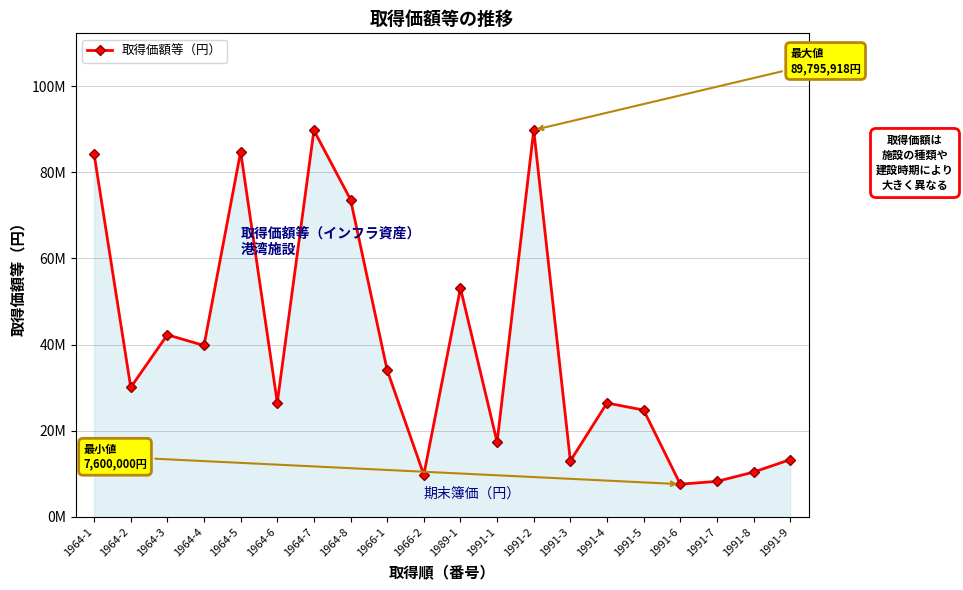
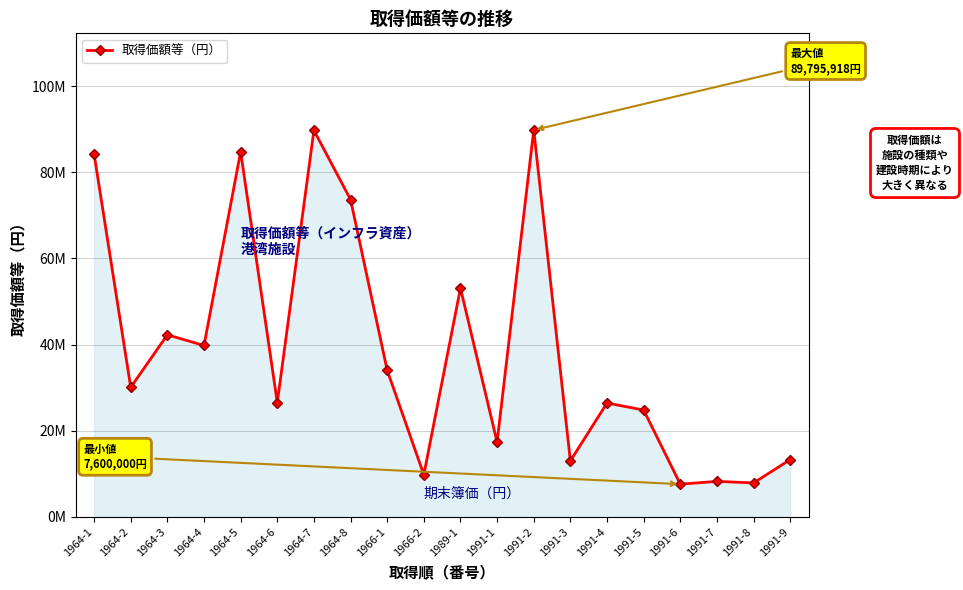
  {
    "1964-1": 84000000,
    "1964-2": 30000000,
    "1964-3": 42000000,
    "1964-4": 40000000,
    "1964-5": 85000000,
    "1964-6": 27000000,
    "1964-7": 90000000,
    "1964-8": 74000000,
    "1966-1": 34000000,
    "1989-1": 53000000,
    "1991-1": 17000000,
    "1991-4": 26000000,
    "1991-5": 25000000,
    "1991-6": 8000000,
    "1991-7": 8000000,
-   "1991-8": 10000000,
+   "1991-8": 8000000,
    "1991-9": 13000000
  }
